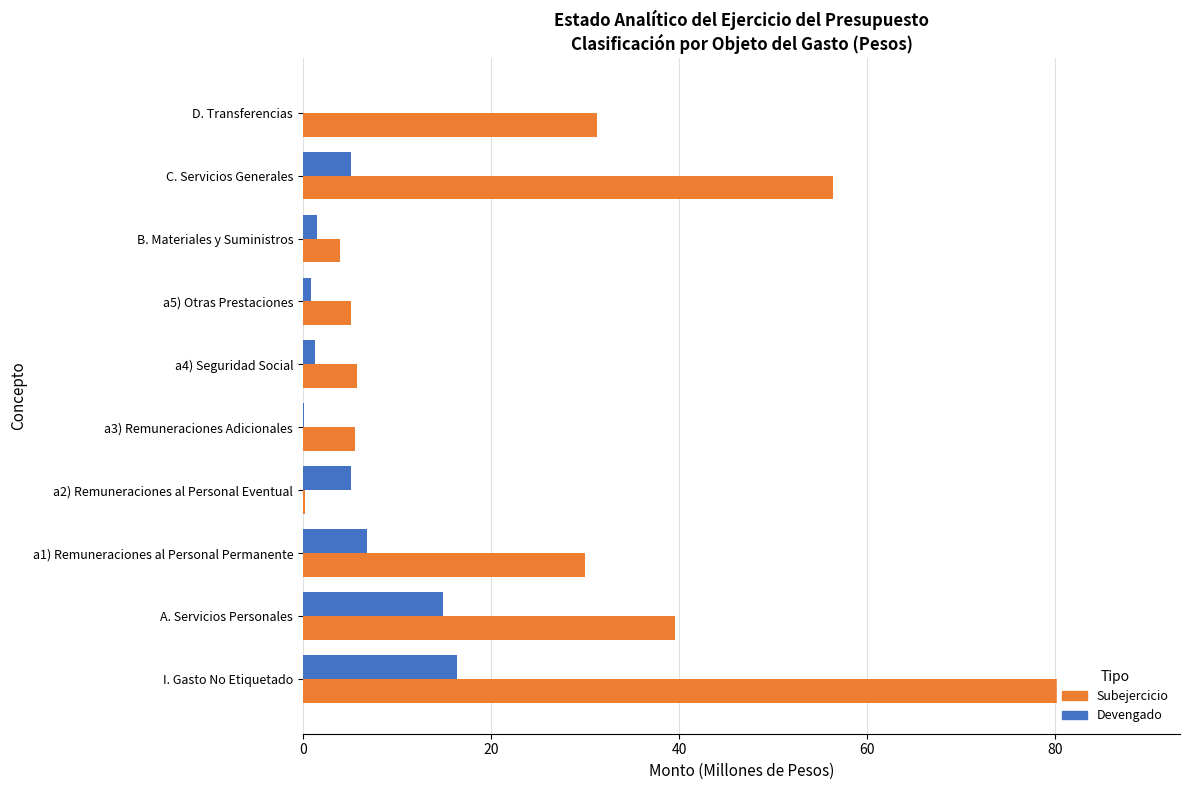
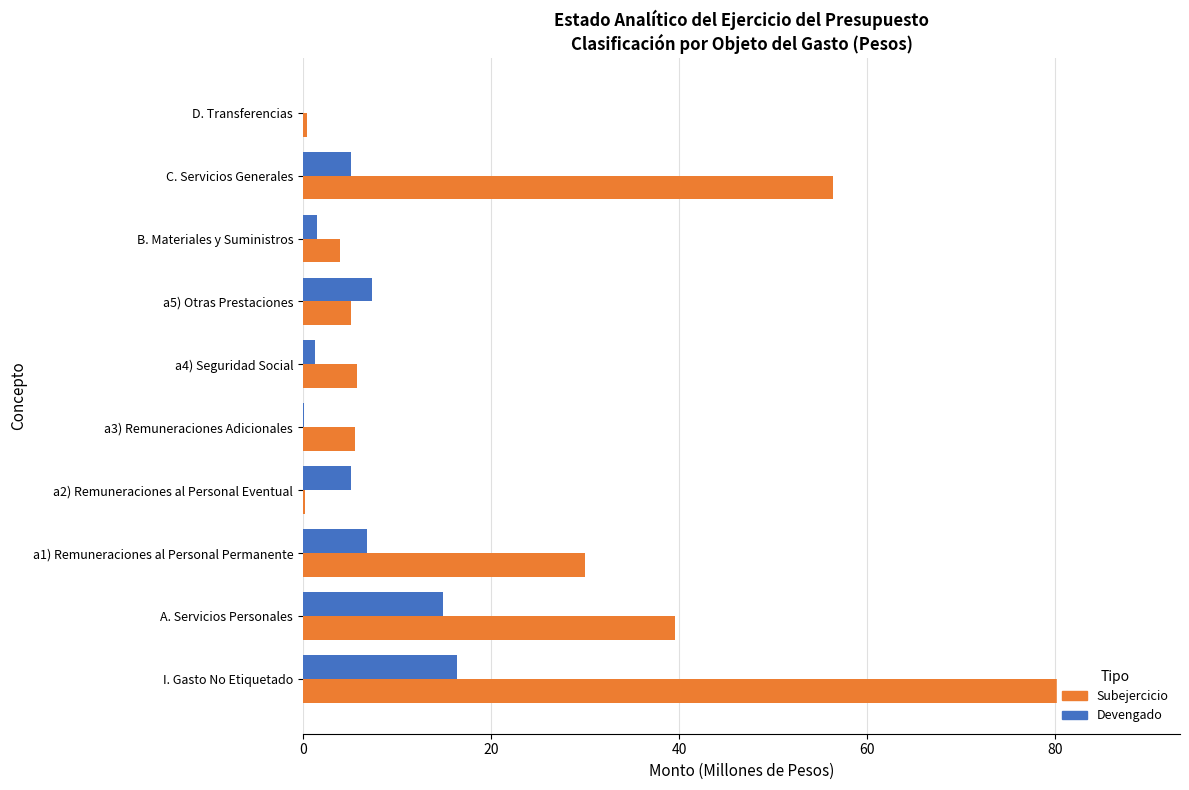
  {
    "Devengado": {
      "D. Transferencias": 0,
      "C. Servicios Generales": 5,
      "B. Materiales y Suministros": 1,
-     "a5) Otras Prestaciones": 1,
+     "a5) Otras Prestaciones": 7,
      "a4) Seguridad Social": 1,
      "a2) Remuneraciones al Personal Eventual": 5,
      "a1) Remuneraciones al Personal Permanente": 7,
      "A. Servicios Personales": 15,
      "I. Gasto No Etiquetado": 16
    },
    "Subejercicio": {
-     "D. Transferencias": 31,
+     "D. Transferencias": 0,
      "C. Servicios Generales": 56,
      "B. Materiales y Suministros": 4,
      "a5) Otras Prestaciones": 5,
      "a4) Seguridad Social": 6,
      "a3) Remuneraciones Adicionales": 6,
      "a1) Remuneraciones al Personal Permanente": 30,
      "A. Servicios Personales": 40
    }
  }
